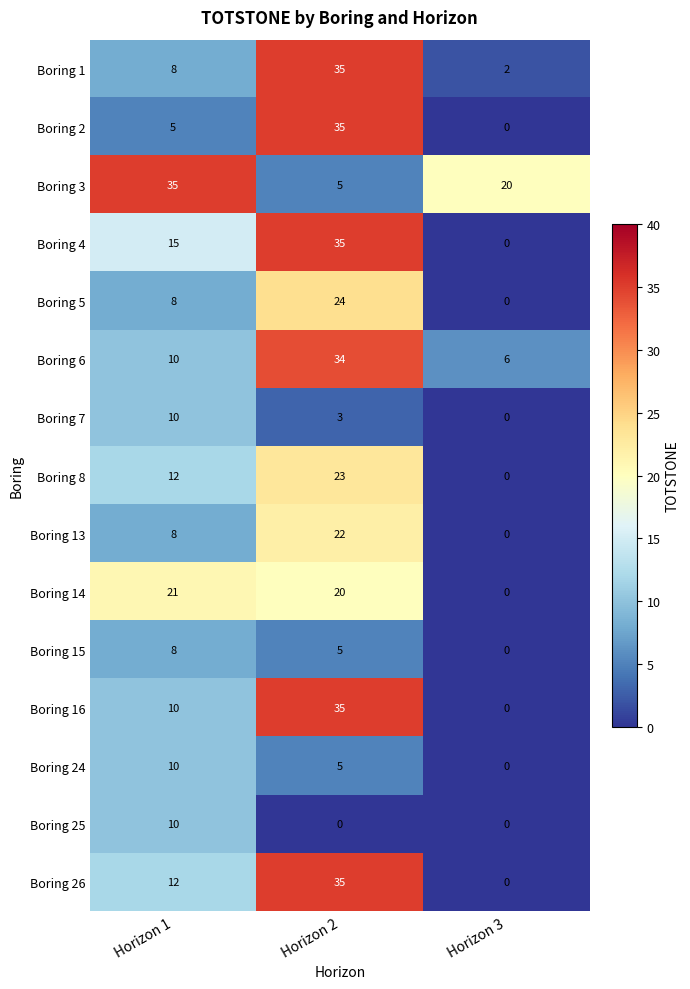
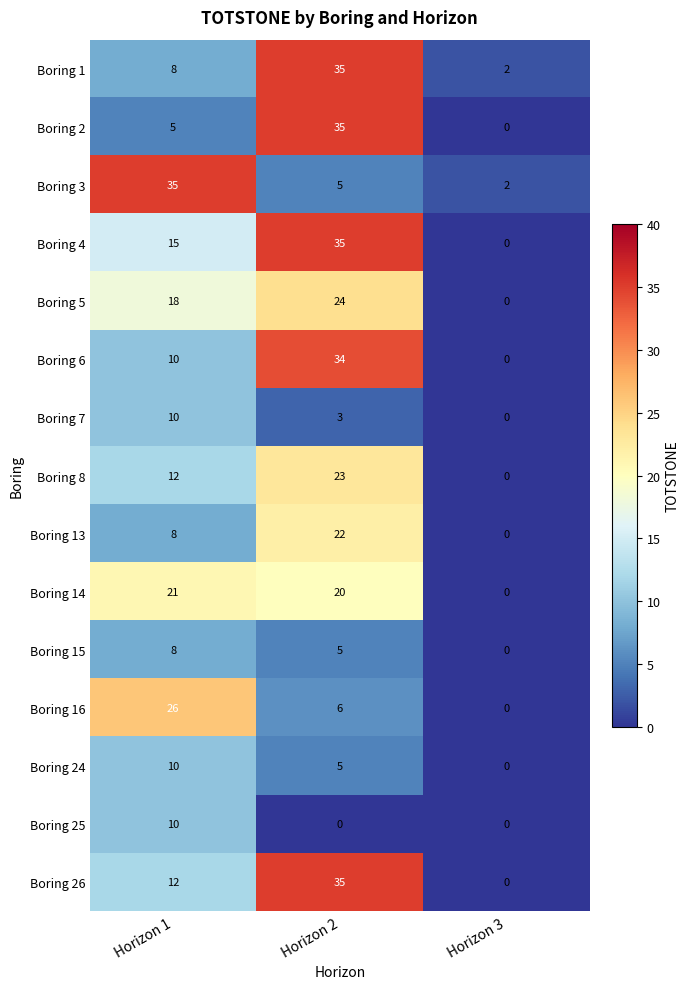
  {
    "Boring 1": {
      "Horizon 1": 8,
      "Horizon 2": 35,
      "Horizon 3": 2
    },
    "Boring 2": {
      "Horizon 1": 5,
      "Horizon 2": 35,
      "Horizon 3": 0
    },
    "Boring 3": {
      "Horizon 1": 35,
      "Horizon 2": 5,
-     "Horizon 3": 20
+     "Horizon 3": 2
    },
    "Boring 4": {
      "Horizon 1": 15,
      "Horizon 2": 35,
      "Horizon 3": 0
    },
    "Boring 5": {
-     "Horizon 1": 8,
+     "Horizon 1": 18,
      "Horizon 2": 24,
      "Horizon 3": 0
    },
    "Boring 6": {
      "Horizon 1": 10,
      "Horizon 2": 34,
-     "Horizon 3": 6
+     "Horizon 3": 0
    },
    "Boring 7": {
      "Horizon 1": 10,
      "Horizon 2": 3,
      "Horizon 3": 0
    },
    "Boring 8": {
      "Horizon 1": 12,
      "Horizon 2": 23,
      "Horizon 3": 0
    },
    "Boring 13": {
      "Horizon 1": 8,
      "Horizon 2": 22,
      "Horizon 3": 0
    },
    "Boring 14": {
      "Horizon 1": 21,
      "Horizon 2": 20,
      "Horizon 3": 0
    },
    "Boring 15": {
      "Horizon 1": 8,
      "Horizon 2": 5,
      "Horizon 3": 0
    },
    "Boring 16": {
-     "Horizon 1": 10,
-     "Horizon 2": 35,
+     "Horizon 1": 26,
+     "Horizon 2": 6,
      "Horizon 3": 0
    },
    "Boring 24": {
      "Horizon 1": 10,
      "Horizon 2": 5,
      "Horizon 3": 0
    },
    "Boring 25": {
      "Horizon 1": 10,
      "Horizon 2": 0,
      "Horizon 3": 0
    },
    "Boring 26": {
      "Horizon 1": 12,
      "Horizon 2": 35,
      "Horizon 3": 0
    }
  }
